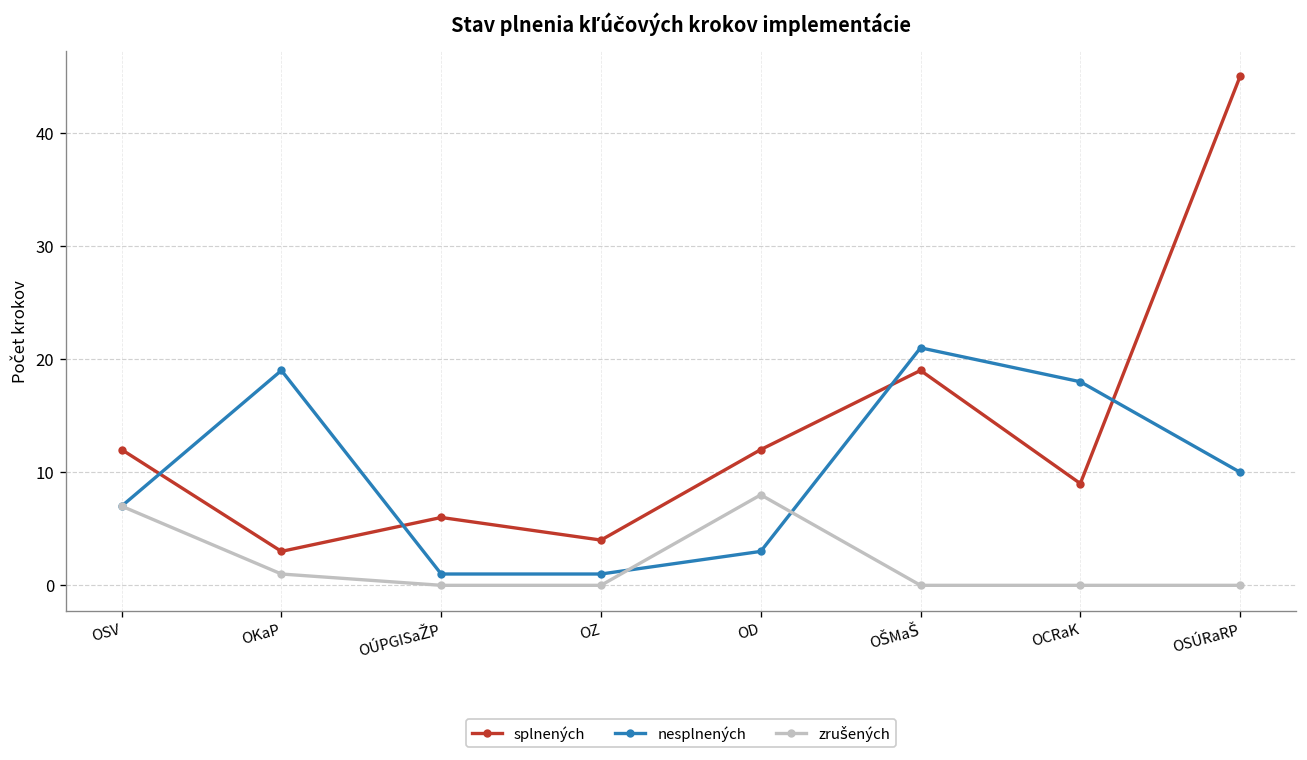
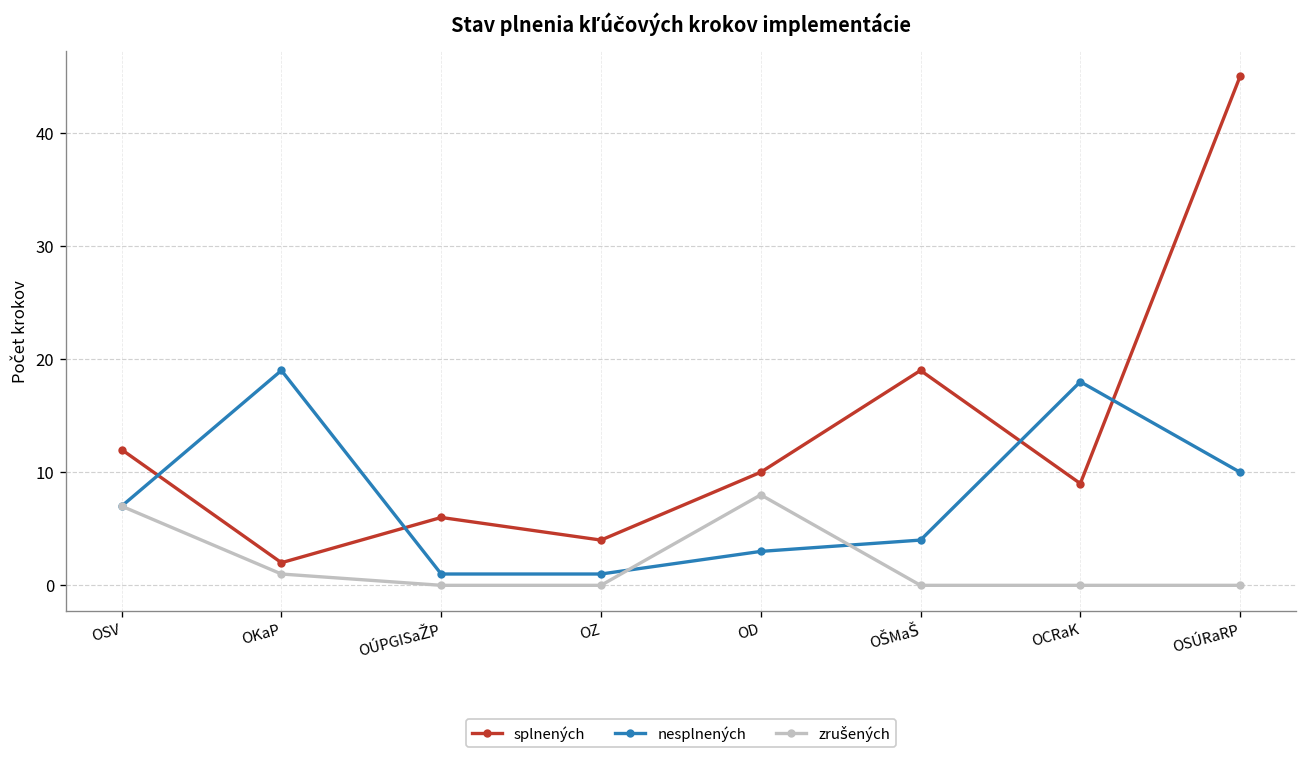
  {
    "splnených": {
      "OSV": 12,
-     "OKaP": 3,
+     "OKaP": 2,
      "OÚPGISaŽP": 6,
      "OZ": 4,
-     "OD": 12,
+     "OD": 10,
      "OŠMaŠ": 19,
      "OCRaK": 9,
      "OSÚRaRP": 45
    },
    "nesplnených": {
      "OKaP": 19,
      "OÚPGISaŽP": 1,
      "OZ": 1,
      "OD": 3,
-     "OŠMaŠ": 21,
+     "OŠMaŠ": 4,
      "OCRaK": 18,
      "OSÚRaRP": 10
    },
    "zrušených": {
      "OKaP": 1,
      "OÚPGISaŽP": 0,
      "OZ": 0,
      "OD": 8,
      "OŠMaŠ": 0,
      "OCRaK": 0,
      "OSÚRaRP": 0
    }
  }
